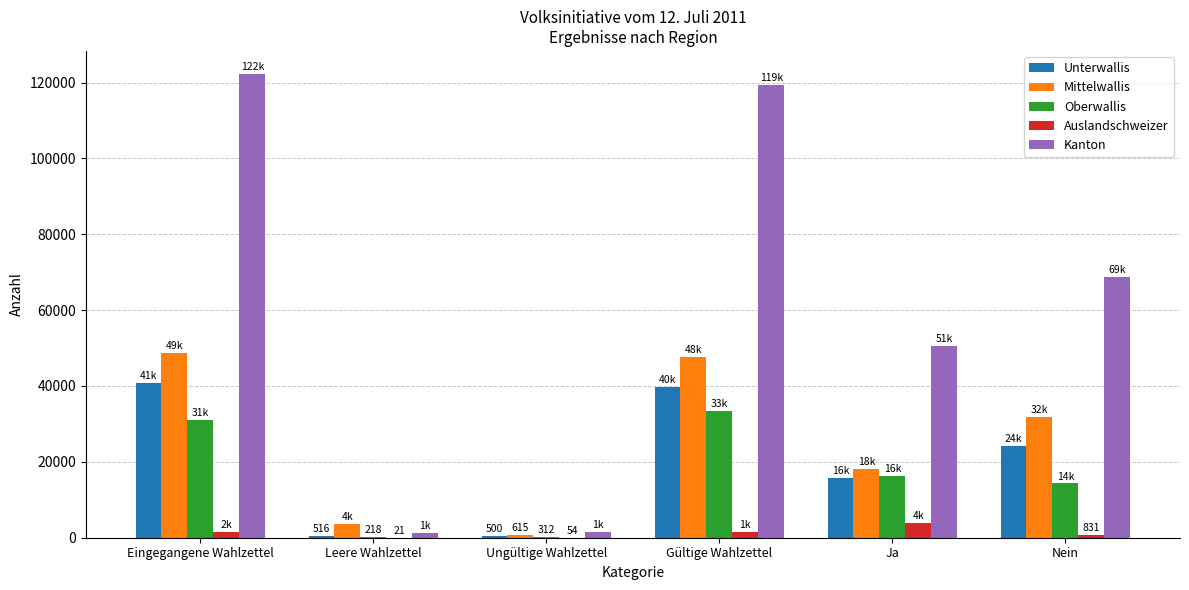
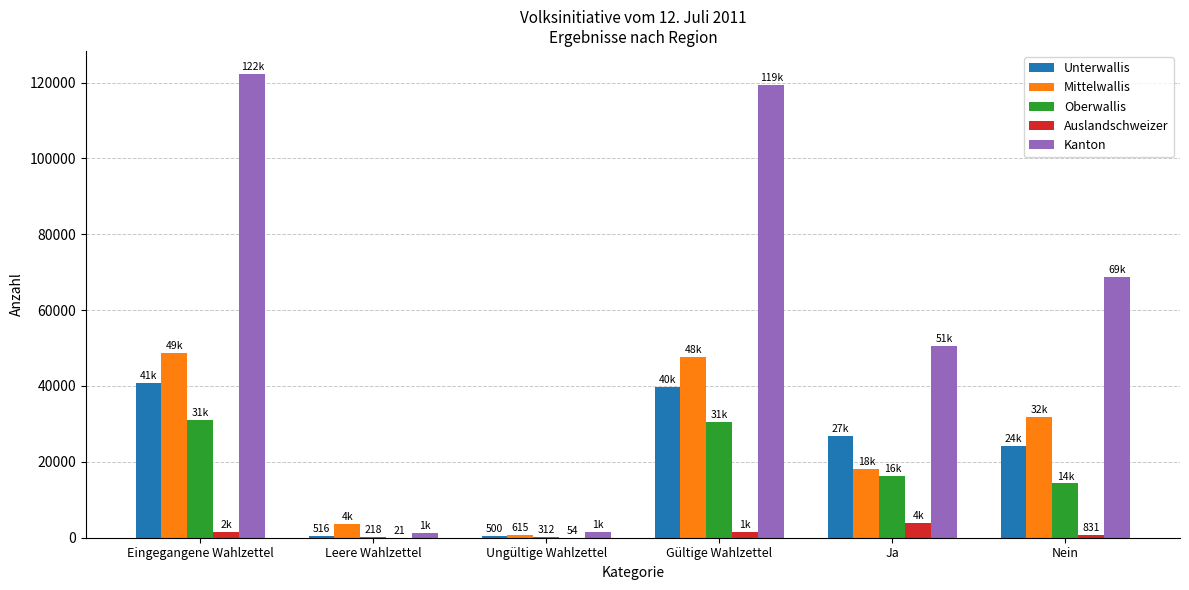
  {
    "Unterwallis": {
      "Eingegangene Wahlzettel": "41k",
      "Leere Wahlzettel": "516",
      "Ungültige Wahlzettel": "500",
      "Gültige Wahlzettel": "40k",
-     "Ja": "16k",
+     "Ja": "27k",
      "Nein": "24k"
    },
    "Mittelwallis": {
      "Eingegangene Wahlzettel": "49k",
      "Leere Wahlzettel": "4k",
      "Ungültige Wahlzettel": "615",
      "Gültige Wahlzettel": "48k",
      "Ja": "18k",
      "Nein": "32k"
    },
    "Oberwallis": {
      "Eingegangene Wahlzettel": "31k",
      "Leere Wahlzettel": "218",
      "Ungültige Wahlzettel": "312",
-     "Gültige Wahlzettel": "33k",
+     "Gültige Wahlzettel": "31k",
      "Ja": "16k",
      "Nein": "14k"
    },
    "Auslandschweizer": {
      "Eingegangene Wahlzettel": "2k",
      "Leere Wahlzettel": "21",
      "Ungültige Wahlzettel": "54",
      "Gültige Wahlzettel": "1k",
      "Ja": "4k",
      "Nein": "831"
    },
    "Kanton": {
      "Eingegangene Wahlzettel": "122k",
      "Leere Wahlzettel": "1k",
      "Ungültige Wahlzettel": "1k",
      "Gültige Wahlzettel": "119k",
      "Ja": "51k",
      "Nein": "69k"
    }
  }
